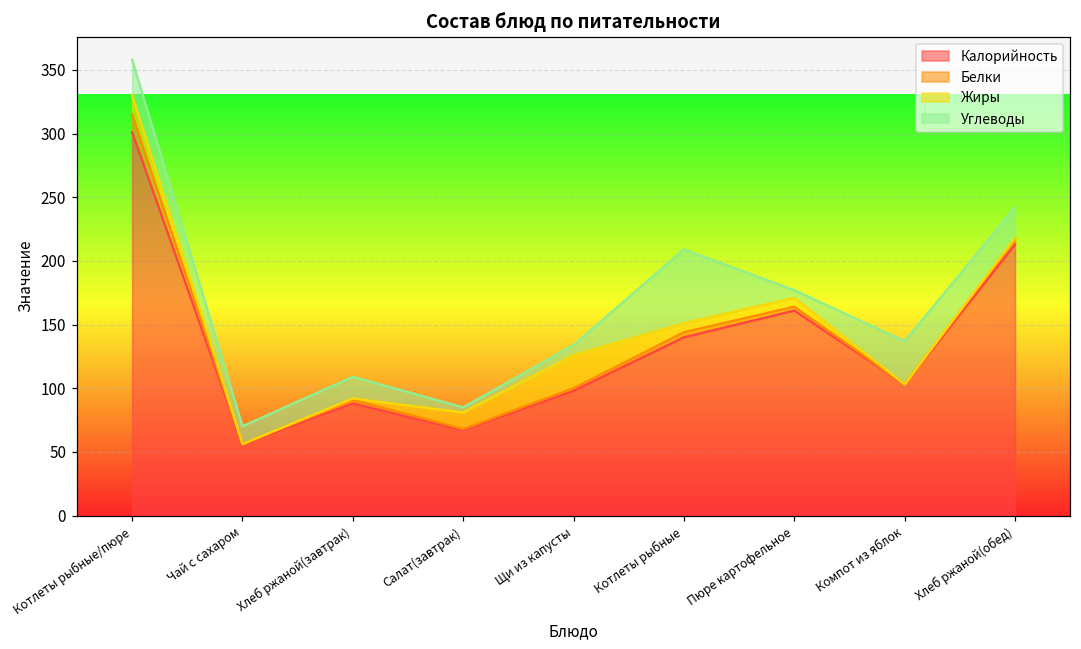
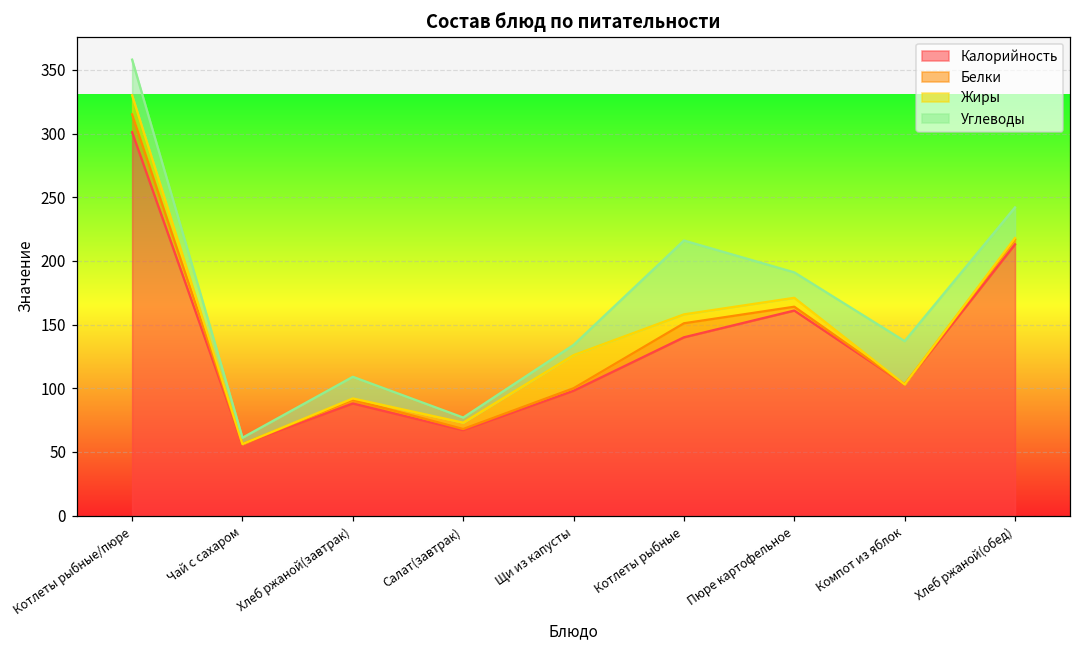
  {
    "Калорийность": {
      "Котлеты рыбные/пюре": 301,
      "Хлеб ржаной(завтрак)": 88,
      "Котлеты рыбные": 140,
      "Пюре картофельное": 161,
      "Хлеб ржаной(обед)": 213
    },
    "Белки": {
      "Котлеты рыбные/пюре": 14,
-     "Котлеты рыбные": 4,
+     "Котлеты рыбные": 11,
      "Пюре картофельное": 3
    },
    "Жиры": {
      "Котлеты рыбные/пюре": 15,
-     "Салат(завтрак)": 13,
+     "Салат(завтрак)": 5,
      "Щи из капусты": 26,
      "Котлеты рыбные": 7,
      "Пюре картофельное": 7
    },
    "Углеводы": {
      "Котлеты рыбные/пюре": 28,
-     "Чай с сахаром": 14,
+     "Чай с сахаром": 5,
      "Хлеб ржаной(завтрак)": 17,
      "Салат(завтрак)": 4,
      "Щи из капусты": 8,
      "Котлеты рыбные": 58,
-     "Пюре картофельное": 6,
+     "Пюре картофельное": 20,
      "Компот из яблок": 34,
      "Хлеб ржаной(обед)": 24
    }
  }
